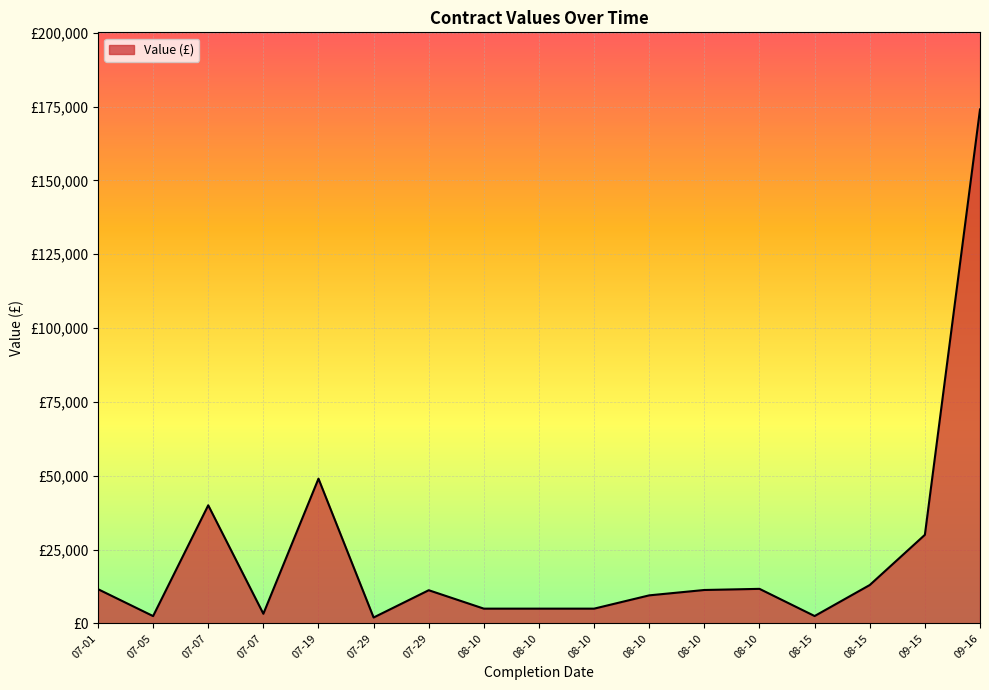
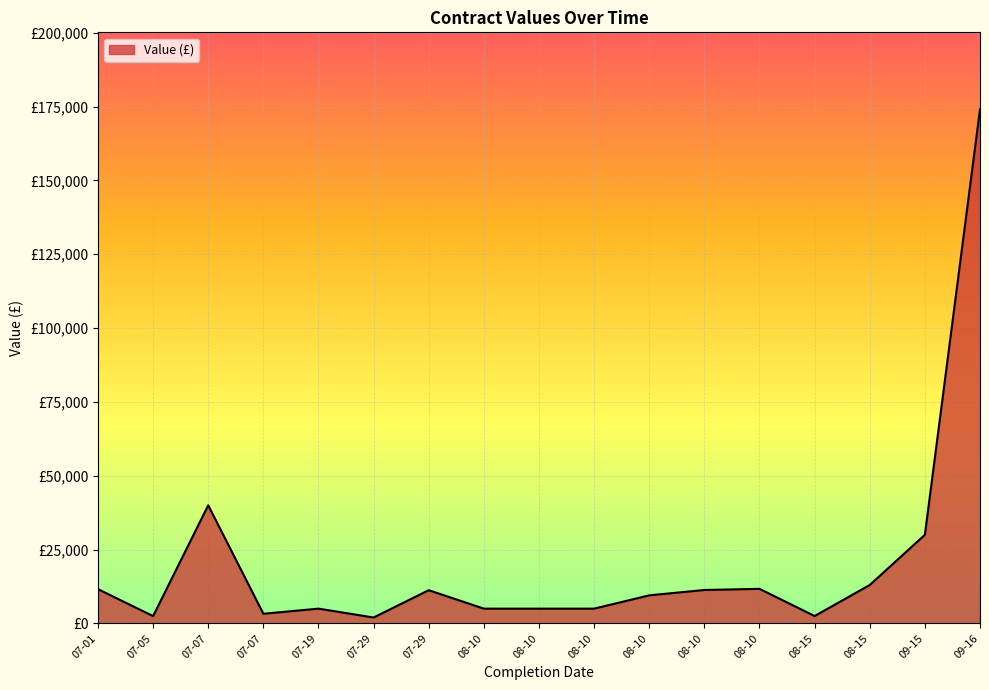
  {
    "07-01": "£12,000",
    "07-05": "£2,000",
-   "07-19": "£49,000",
+   "07-19": "£5,000",
    "09-15": "£30,000",
    "09-16": "£174,000"
  }
